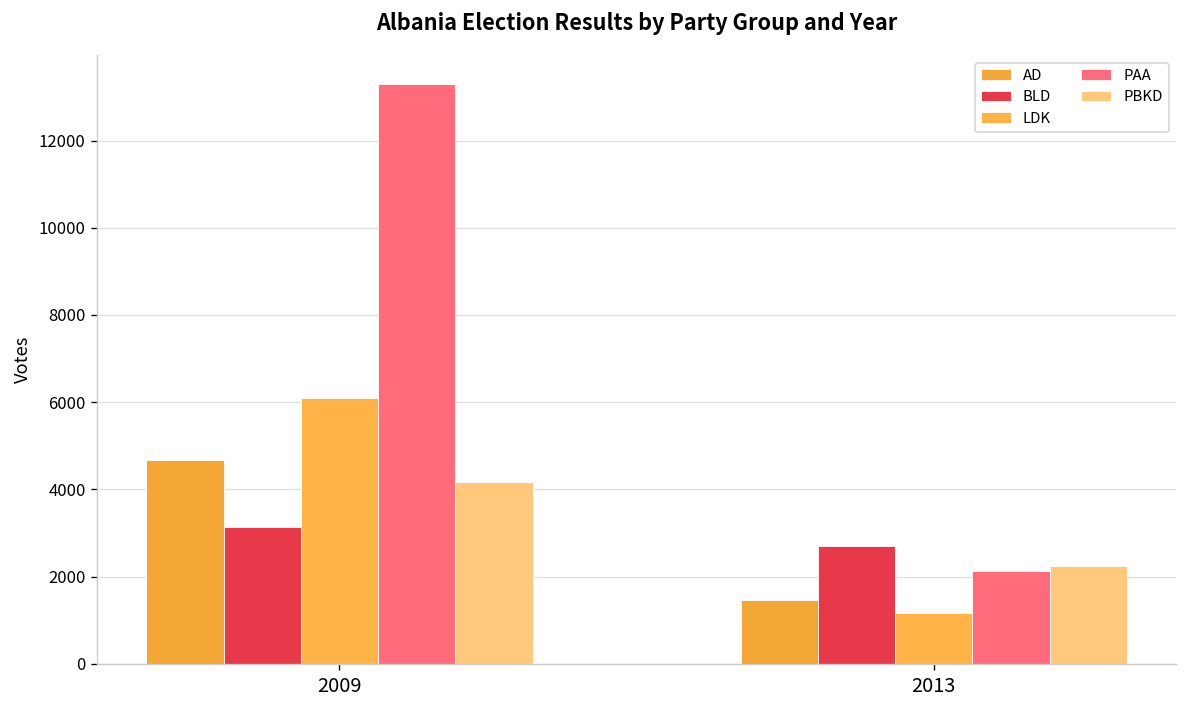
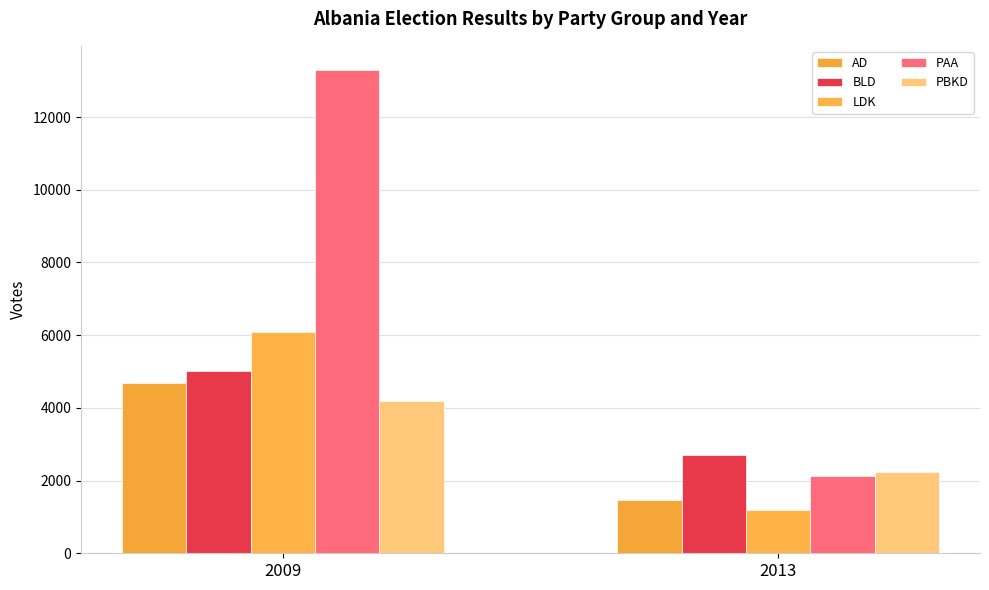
  {
    "BLD": {
-     "2009": 3100,
+     "2009": 5000,
      "2013": 2700
    },
    "PAA": {
      "2009": 13300,
      "2013": 2100
    }
  }
